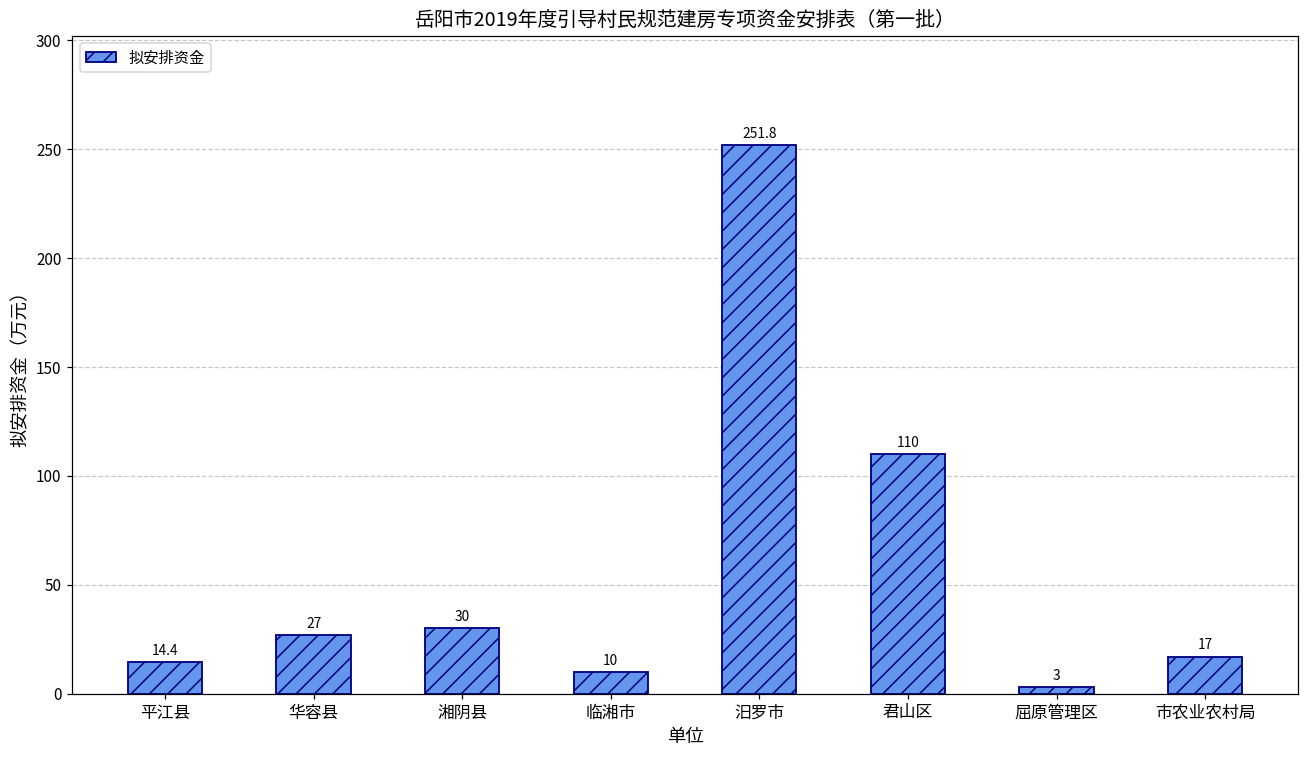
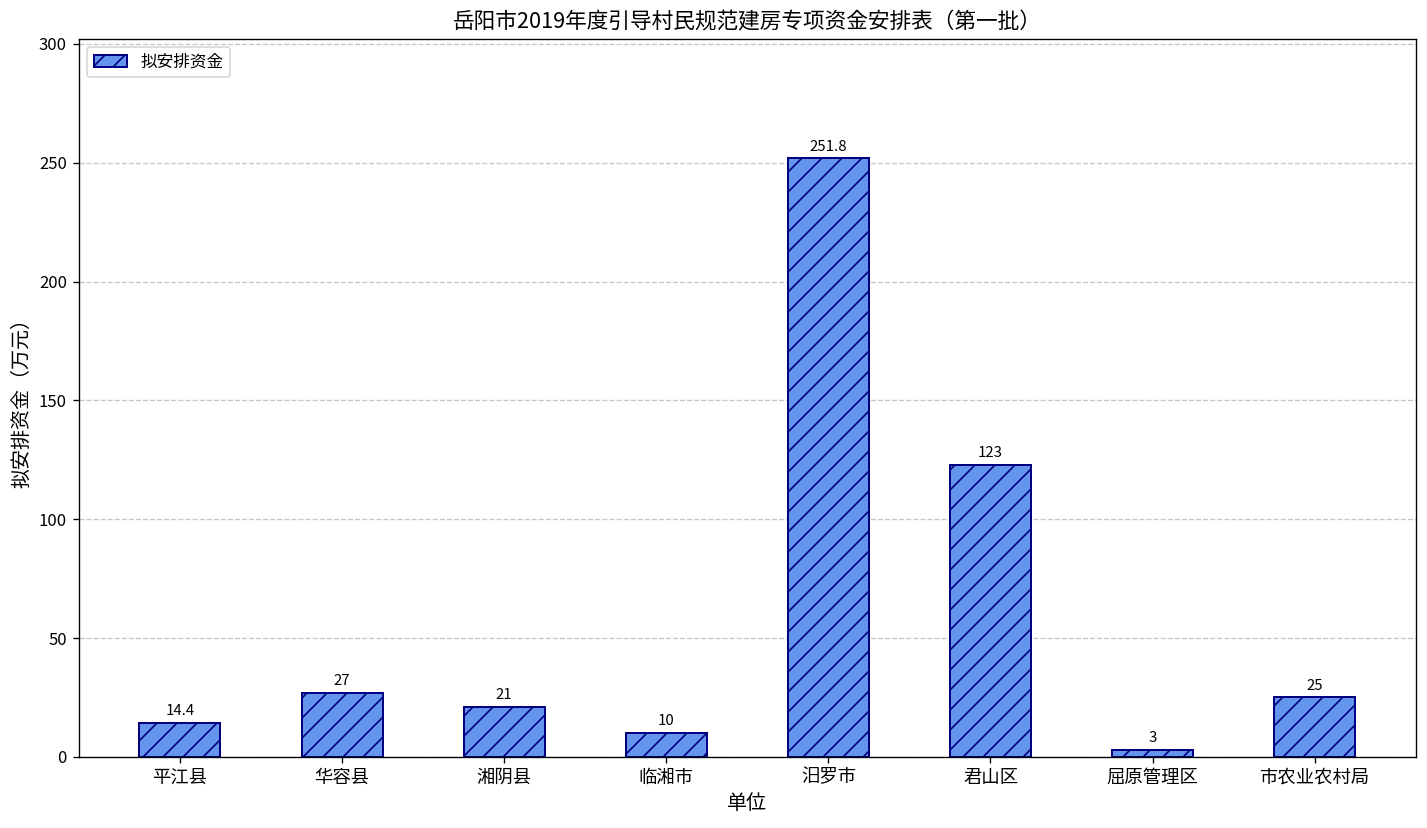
  {
    "平江县": 14.4,
    "华容县": 27,
-   "湘阴县": 30,
+   "湘阴县": 21,
    "临湘市": 10,
    "汨罗市": 251.8,
-   "君山区": 110,
+   "君山区": 123,
    "屈原管理区": 3,
-   "市农业农村局": 17
+   "市农业农村局": 25
  }
